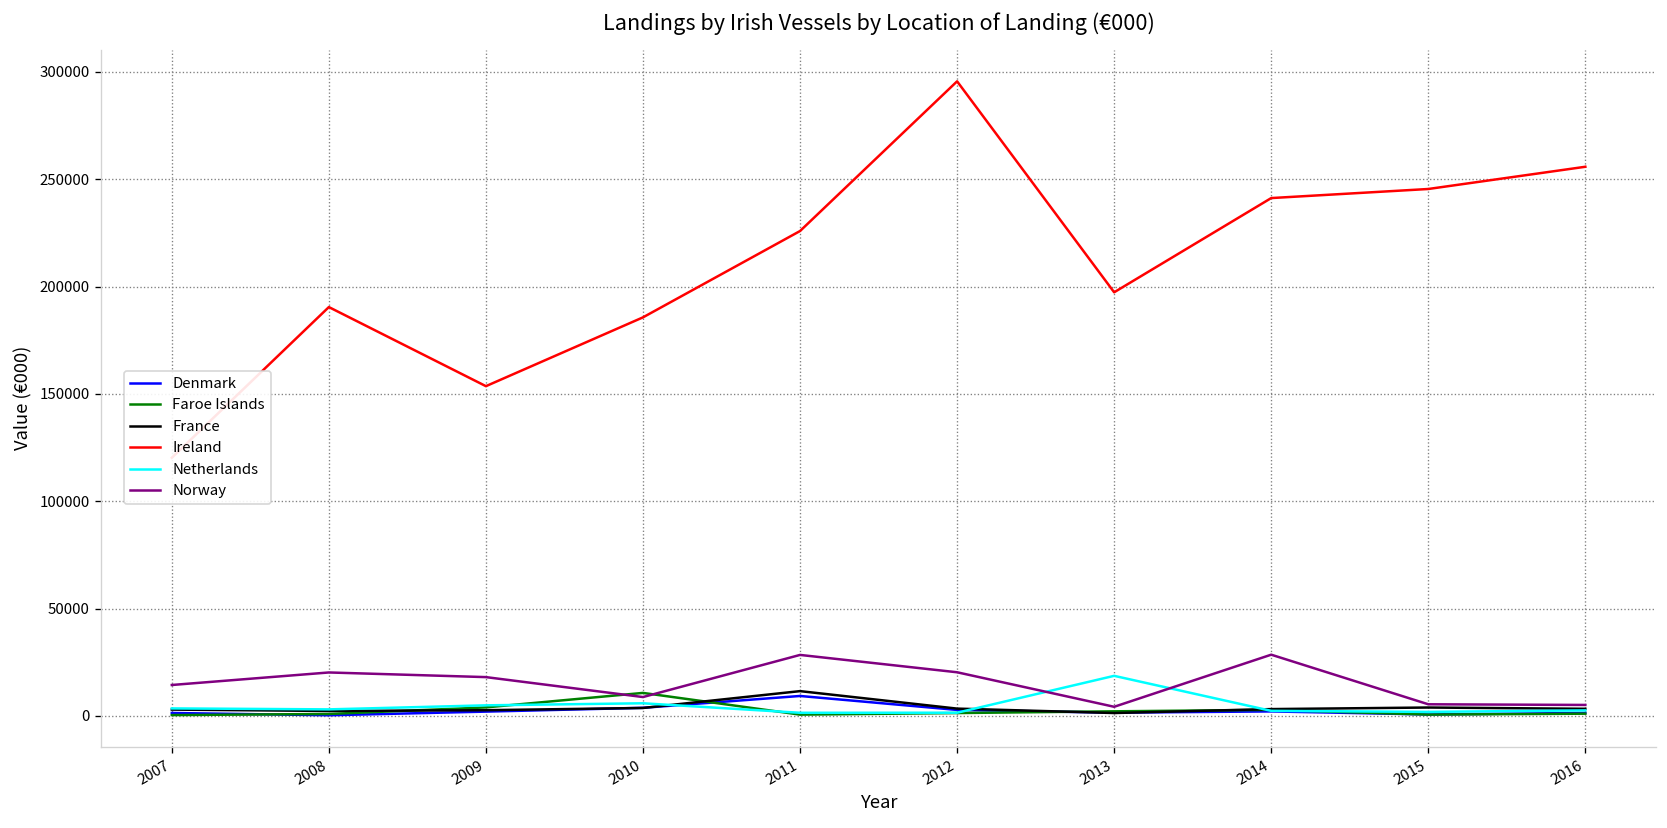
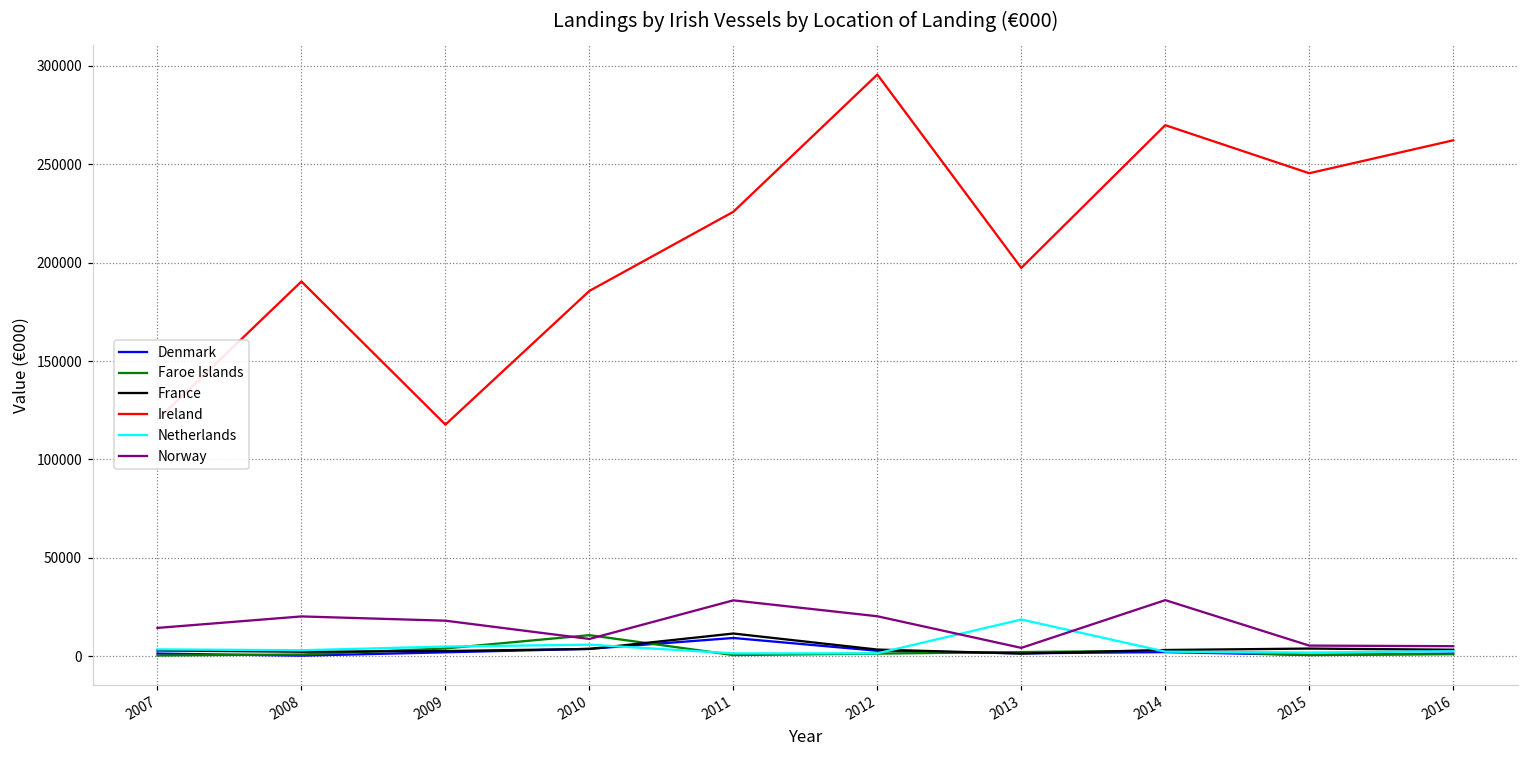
  {
    "Denmark": {
      "2011": 9000
    },
    "Faroe Islands": {
      "2010": 11000
    },
    "France": {
      "2011": 12000,
      "2015": 4000
    },
    "Ireland": {
      "2008": 190000,
-     "2009": 154000,
+     "2009": 118000,
      "2010": 186000,
      "2011": 226000,
      "2012": 296000,
      "2013": 197000,
-     "2014": 241000,
+     "2014": 270000,
      "2015": 245000,
-     "2016": 256000
+     "2016": 262000
    },
    "Netherlands": {
      "2010": 6000,
      "2013": 19000
    },
    "Norway": {
      "2007": 14000,
      "2008": 20000,
      "2009": 18000,
      "2010": 9000,
      "2011": 28000,
      "2012": 20000,
      "2013": 4000,
      "2014": 29000,
      "2015": 5000,
      "2016": 5000
    }
  }
